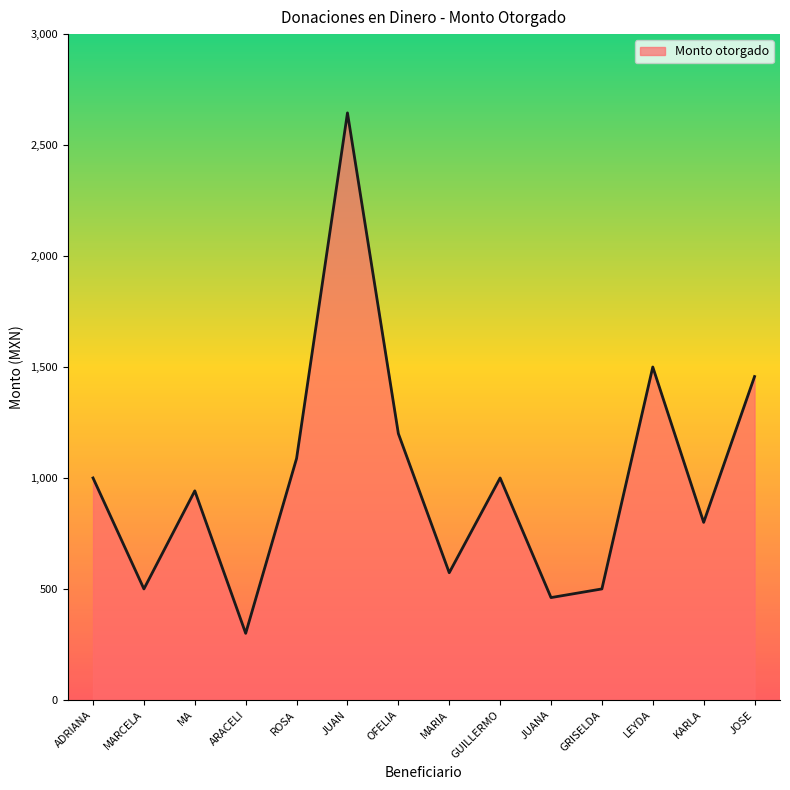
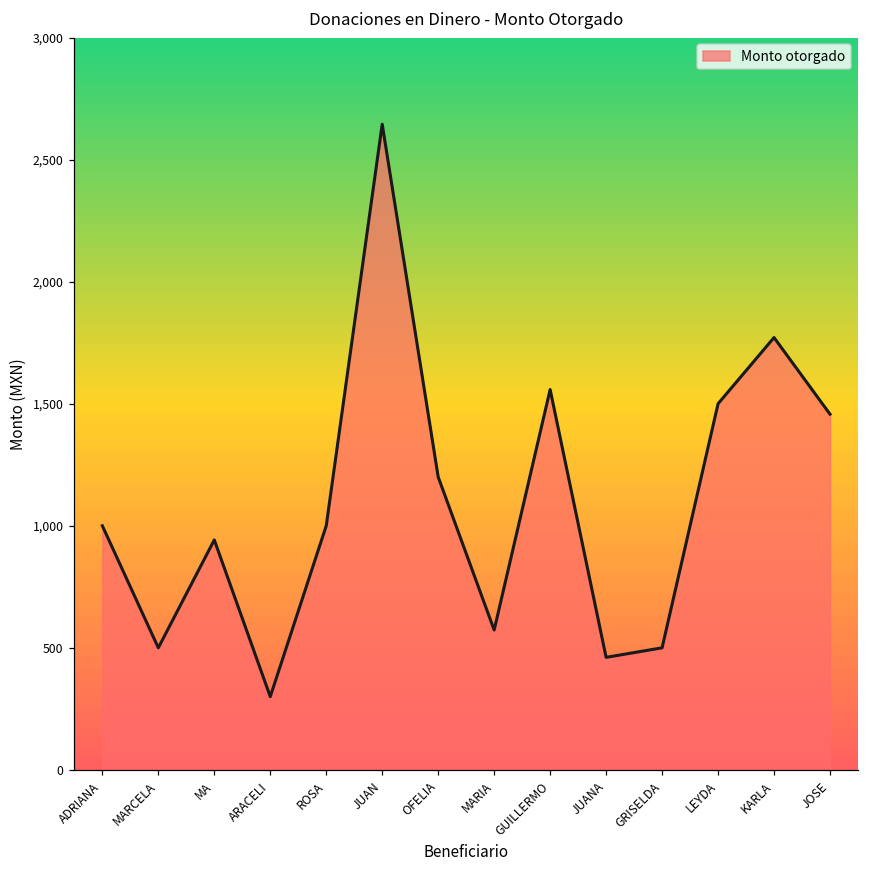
  {
    "ADRIANA": "1,000",
    "MARCELA": "500",
    "MA": "940",
    "ARACELI": "300",
-   "ROSA": "1,090",
+   "ROSA": "1,000",
    "JUAN": "2,650",
    "OFELIA": "1,200",
    "MARIA": "570",
-   "GUILLERMO": "1,000",
+   "GUILLERMO": "1,560",
    "JUANA": "460",
    "GRISELDA": "500",
    "LEYDA": "1,500",
-   "KARLA": "800",
+   "KARLA": "1,770",
    "JOSE": "1,460"
  }
